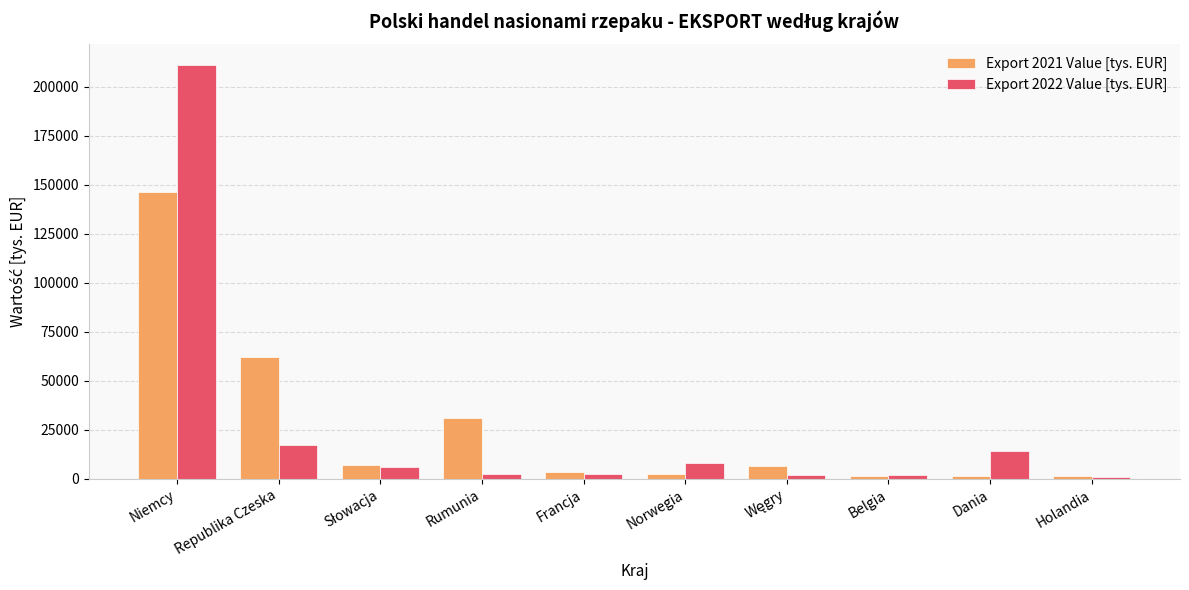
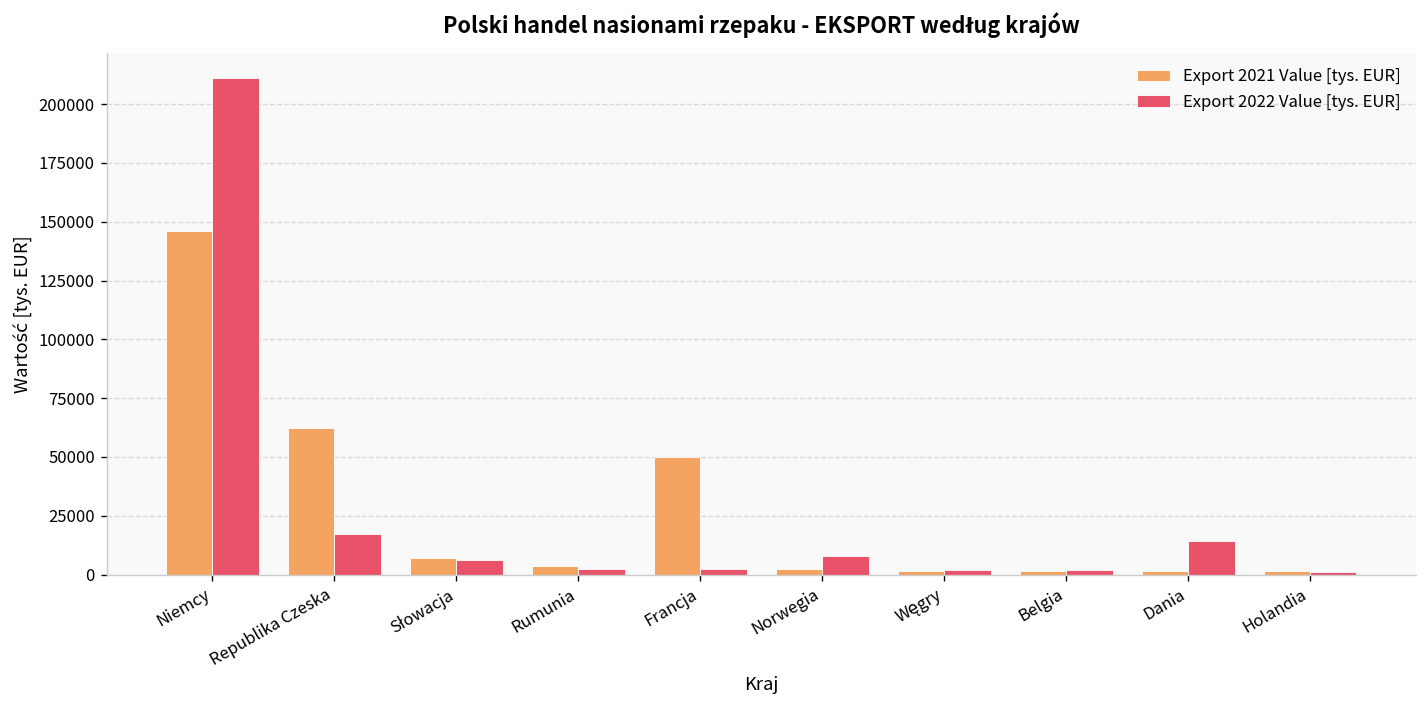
  {
    "Export 2021 Value [tys. EUR]": {
      "Niemcy": 146000,
      "Republika Czeska": 62000,
      "Słowacja": 7000,
-     "Rumunia": 31000,
-     "Francja": 4000,
+     "Rumunia": 4000,
+     "Francja": 50000,
      "Norwegia": 3000,
-     "Węgry": 7000,
+     "Węgry": 2000,
      "Belgia": 1000,
      "Dania": 1000,
      "Holandia": 1000
    },
    "Export 2022 Value [tys. EUR]": {
      "Niemcy": 211000,
      "Republika Czeska": 17000,
      "Słowacja": 6000,
      "Rumunia": 2000,
      "Francja": 2000,
      "Norwegia": 8000,
      "Węgry": 2000,
      "Belgia": 2000,
      "Dania": 14000
    }
  }
